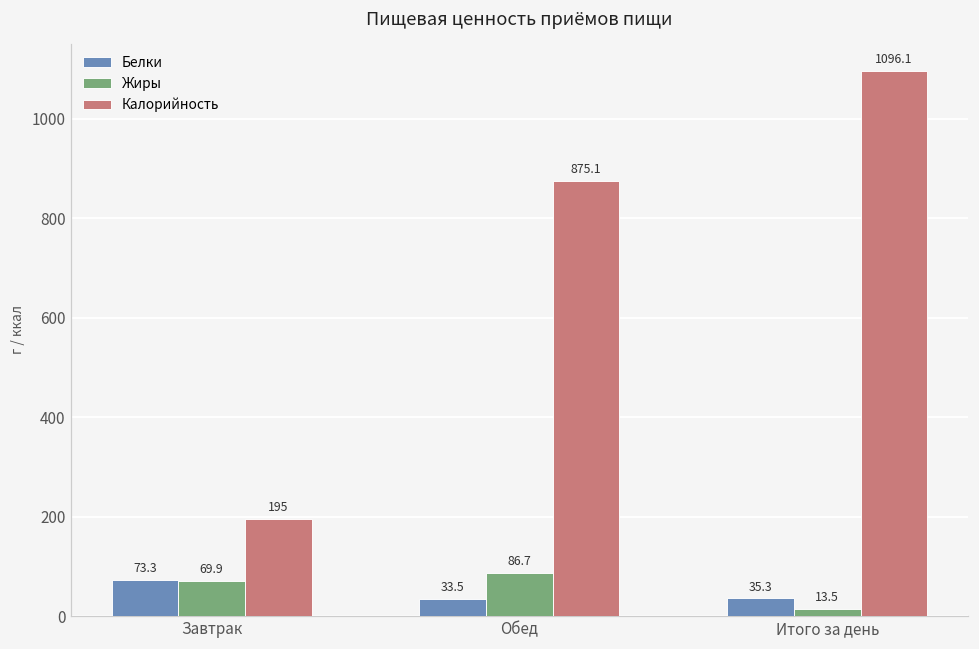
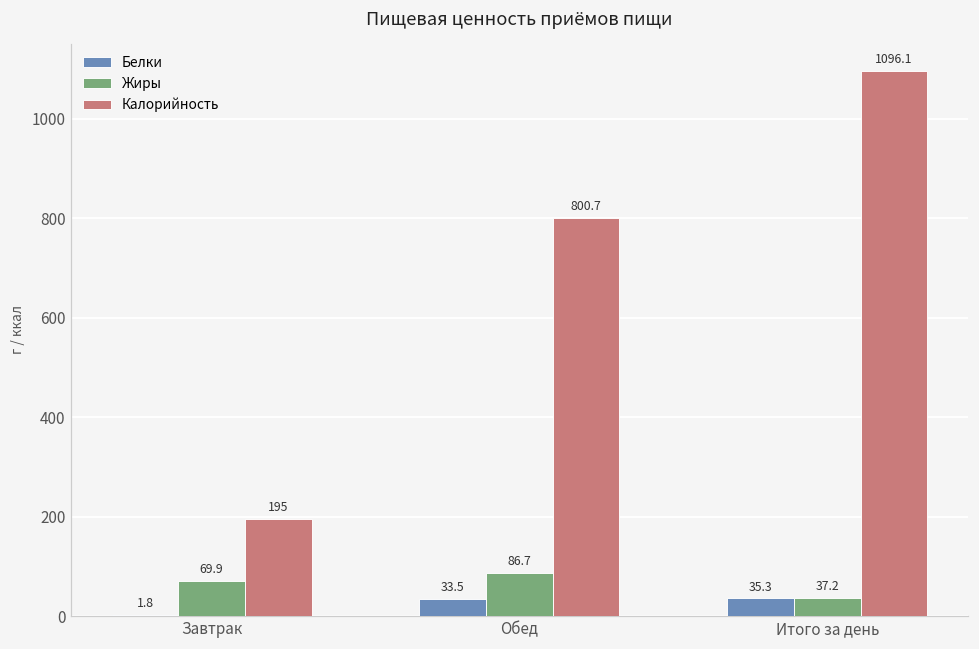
  {
    "Белки": {
-     "Завтрак": 73.3,
+     "Завтрак": 1.8,
      "Обед": 33.5,
      "Итого за день": 35.3
    },
    "Жиры": {
      "Завтрак": 69.9,
      "Обед": 86.7,
-     "Итого за день": 13.5
+     "Итого за день": 37.2
    },
    "Калорийность": {
      "Завтрак": 195,
-     "Обед": 875.1,
+     "Обед": 800.7,
      "Итого за день": 1096.1
    }
  }
